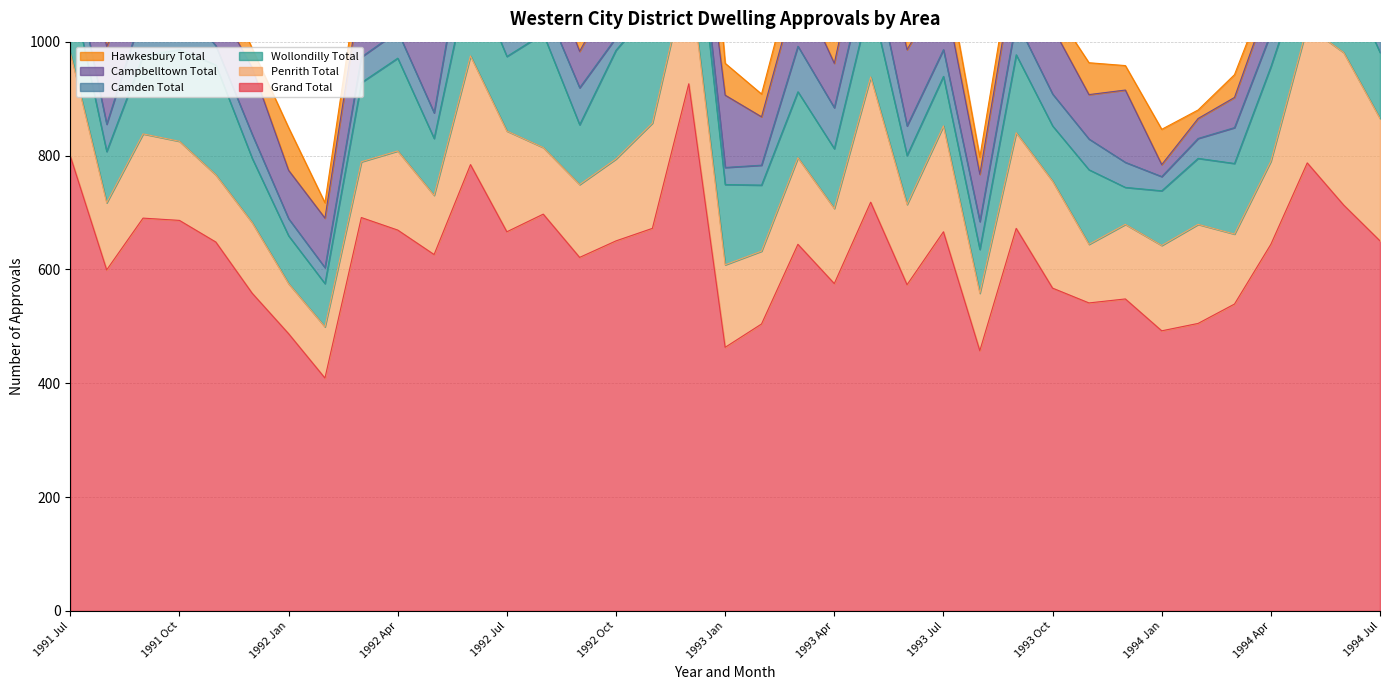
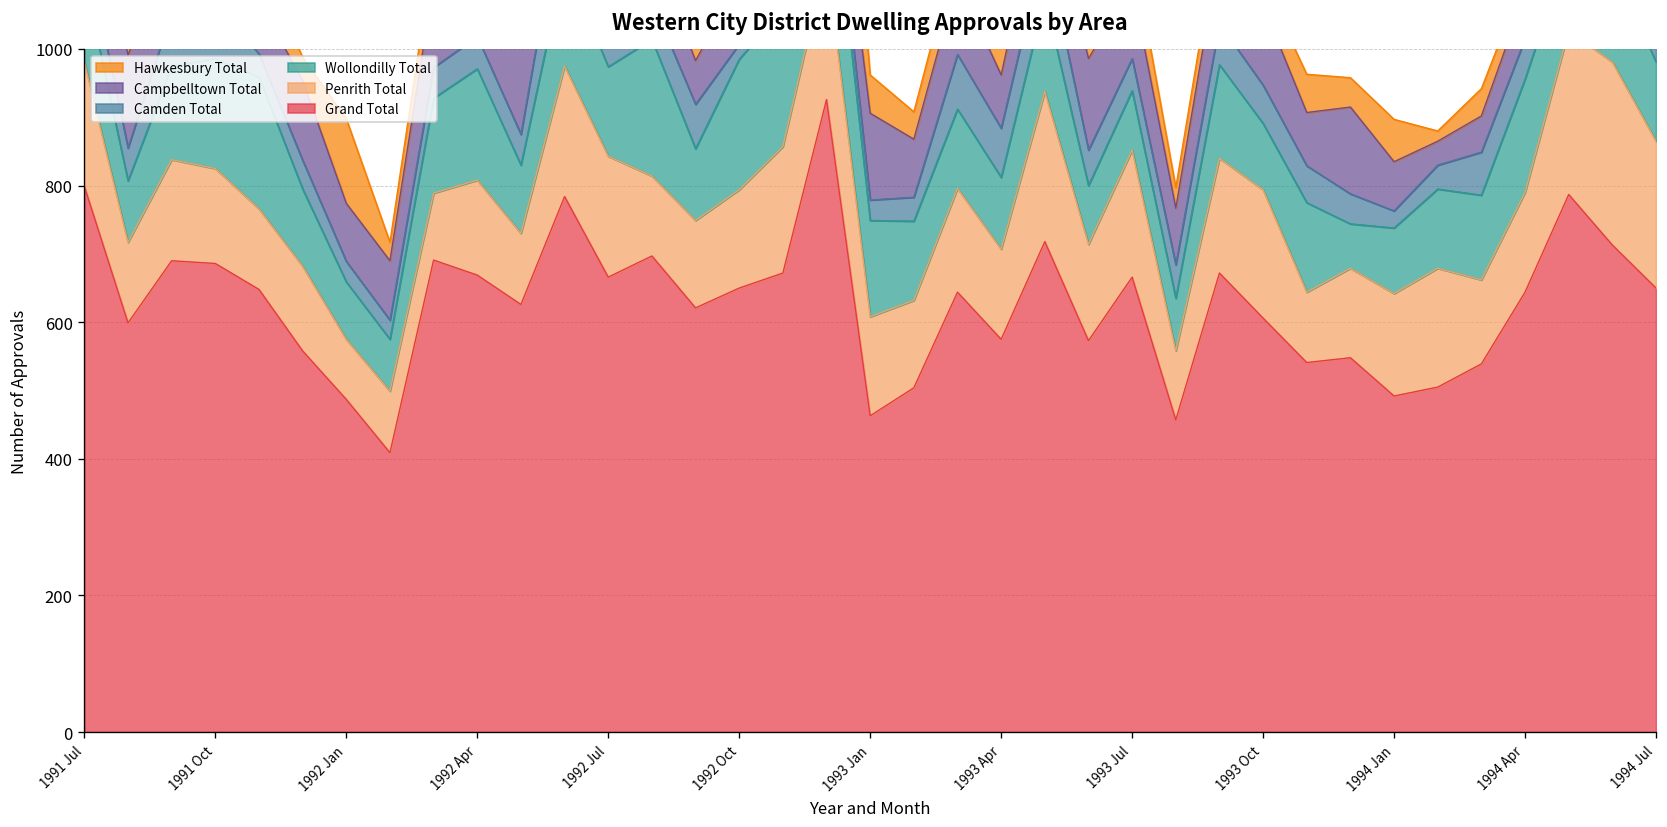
  {
    "Grand Total": {
      "1991 Jul": 800,
      "1991 Oct": 690,
      "1992 Jan": 490,
      "1992 Apr": 670,
      "1992 Jul": 670,
      "1992 Oct": 650,
      "1993 Jan": 460,
      "1993 Apr": 580,
      "1993 Jul": 670,
-     "1993 Oct": 570,
+     "1993 Oct": 610,
      "1994 Jan": 490,
      "1994 Apr": 640,
      "1994 Jul": 650
    },
    "Penrith Total": {
      "1991 Jul": 180,
      "1991 Oct": 140,
      "1992 Jan": 90,
      "1992 Apr": 140,
      "1992 Jul": 180,
      "1992 Oct": 140,
      "1993 Jan": 150,
      "1993 Apr": 130,
      "1993 Jul": 190,
      "1993 Oct": 190,
      "1994 Jan": 150,
      "1994 Apr": 150,
      "1994 Jul": 220
    },
    "Campbelltown Total": {
      "1992 Jan": 90,
      "1993 Jan": 130,
      "1993 Apr": 80,
-     "1994 Jan": 20
+     "1994 Jan": 70
    },
    "Hawkesbury Total": {
-     "1992 Jan": 80,
+     "1992 Jan": 120,
      "1993 Jan": 60,
      "1994 Jan": 60
    }
  }
